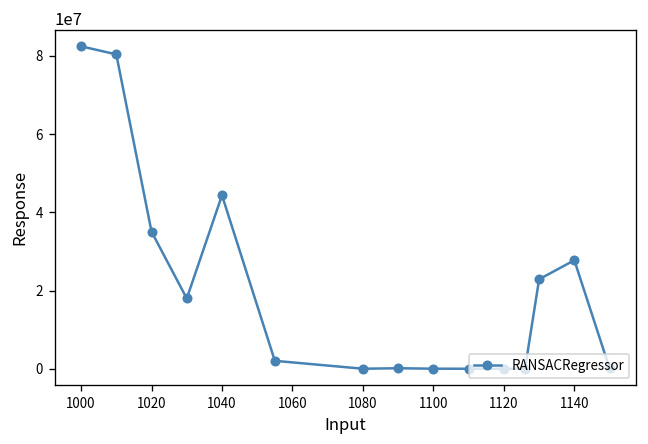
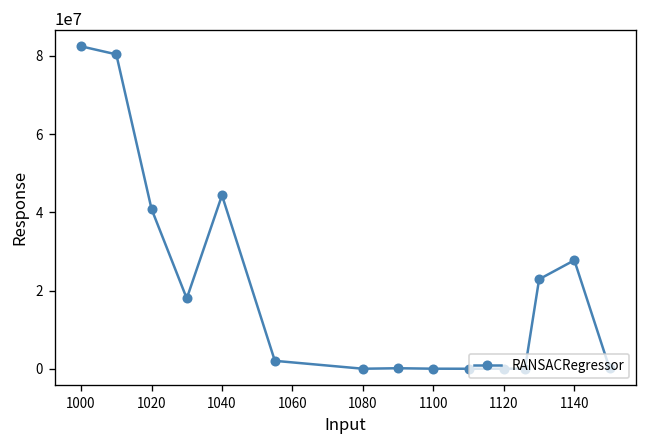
  {
    "1000": 82000000,
-   "1020": 35000000,
+   "1020": 41000000,
    "1040": 44000000,
    "1080": 0,
    "1100": 0,
    "1140": 28000000
  }
